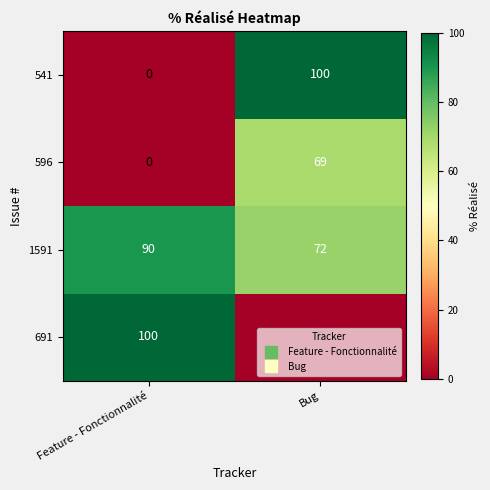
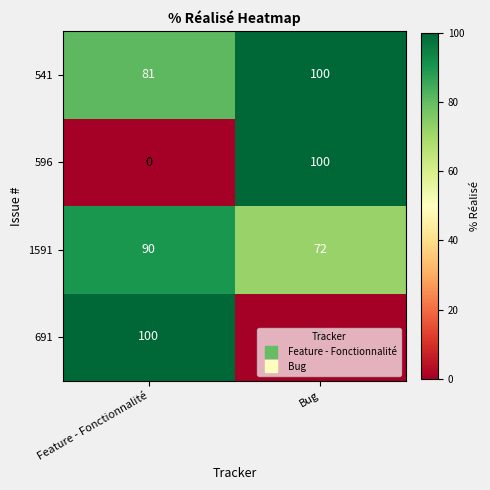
  {
    "541": {
-     "Feature - Fonctionnalité": 0,
+     "Feature - Fonctionnalité": 81,
      "Bug": 100
    },
    "596": {
      "Feature - Fonctionnalité": 0,
-     "Bug": 69
+     "Bug": 100
    },
    "1591": {
      "Feature - Fonctionnalité": 90,
      "Bug": 72
    },
    "691": {
      "Feature - Fonctionnalité": 100
    }
  }
